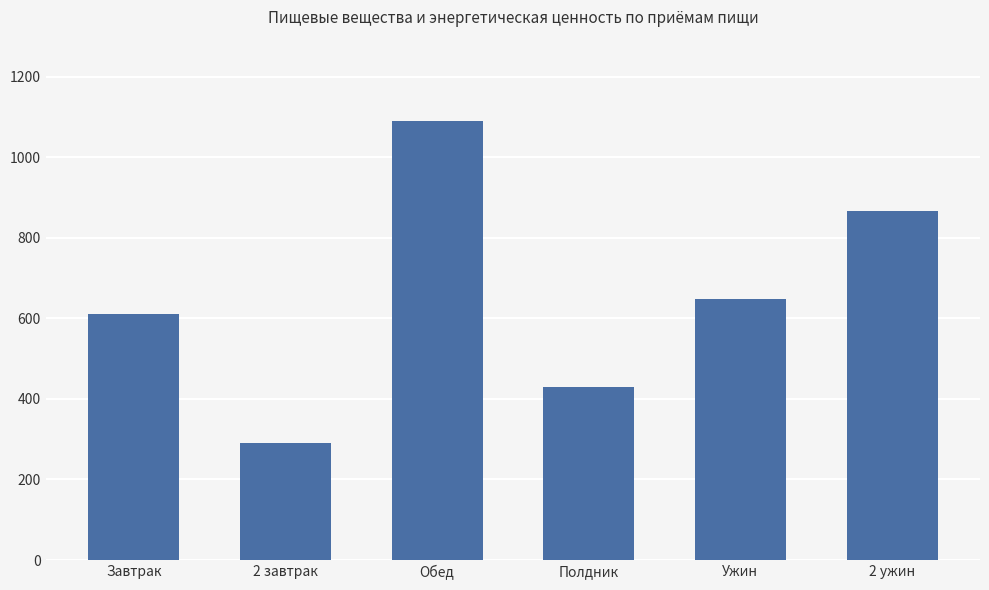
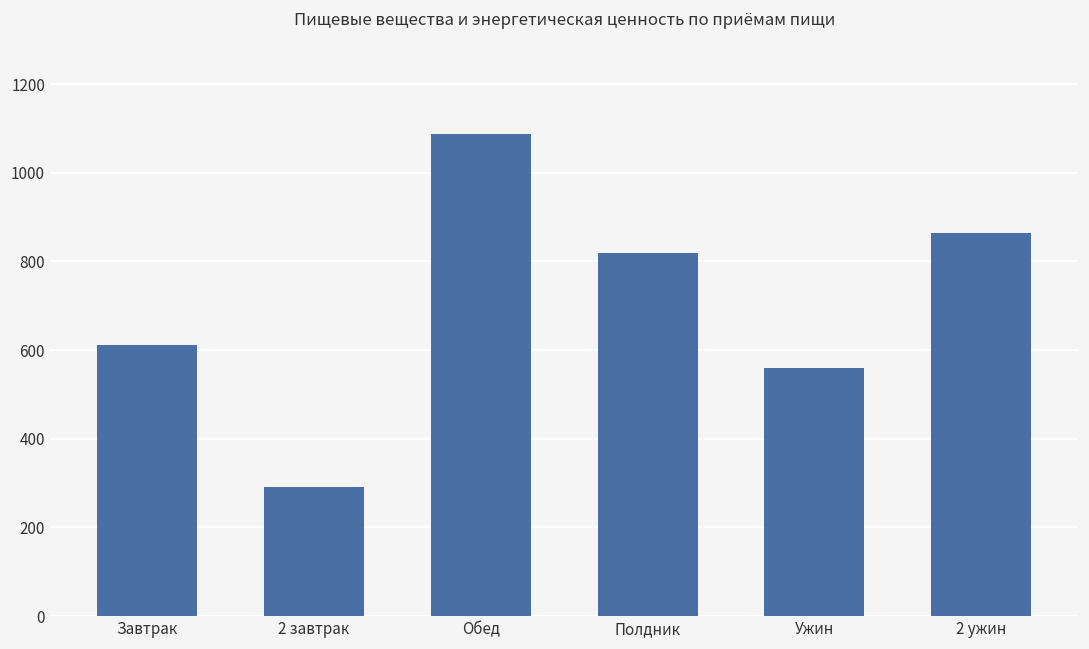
  {
    "Завтрак": 610,
    "2 завтрак": 290,
    "Обед": 1090,
-   "Полдник": 430,
-   "Ужин": 650,
+   "Полдник": 820,
+   "Ужин": 560,
    "2 ужин": 870
  }
